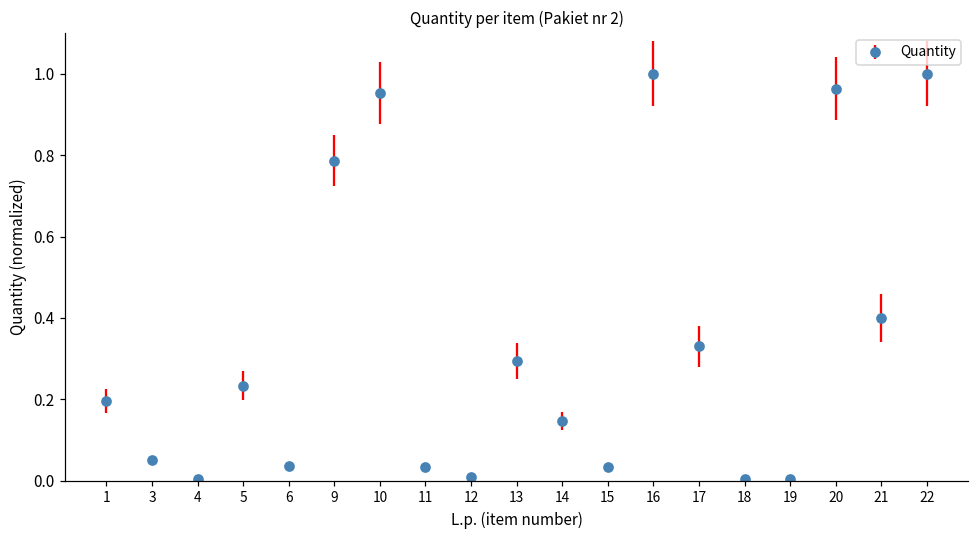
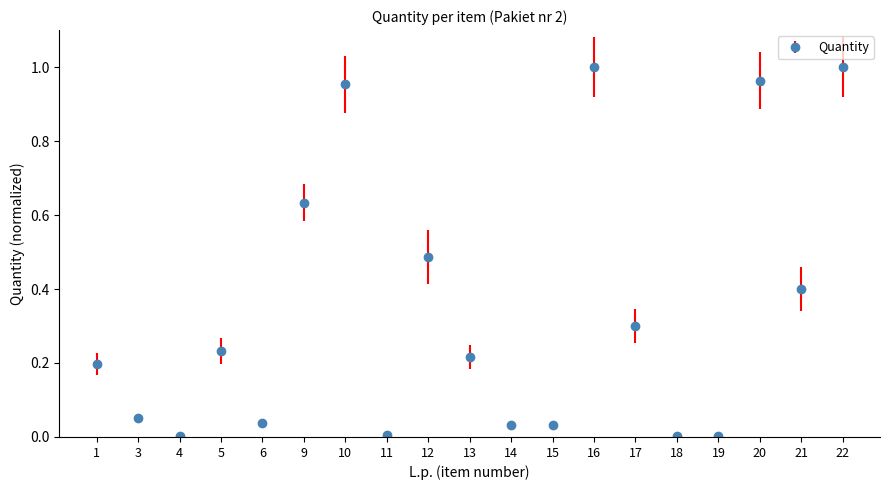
  {
    "1": 0.20,
    "3": 0.05,
    "4": 0.00,
    "5": 0.23,
    "6": 0.04,
-   "9": 0.79,
+   "9": 0.63,
    "10": 0.95,
-   "11": 0.03,
-   "12": 0.01,
-   "13": 0.29,
-   "14": 0.15,
+   "11": 0.01,
+   "12": 0.49,
+   "13": 0.22,
+   "14": 0.03,
    "15": 0.03,
    "16": 1.00,
-   "17": 0.33,
+   "17": 0.30,
    "18": 0.00,
    "19": 0.00,
    "20": 0.96,
    "21": 0.40,
    "22": 1.00
  }
